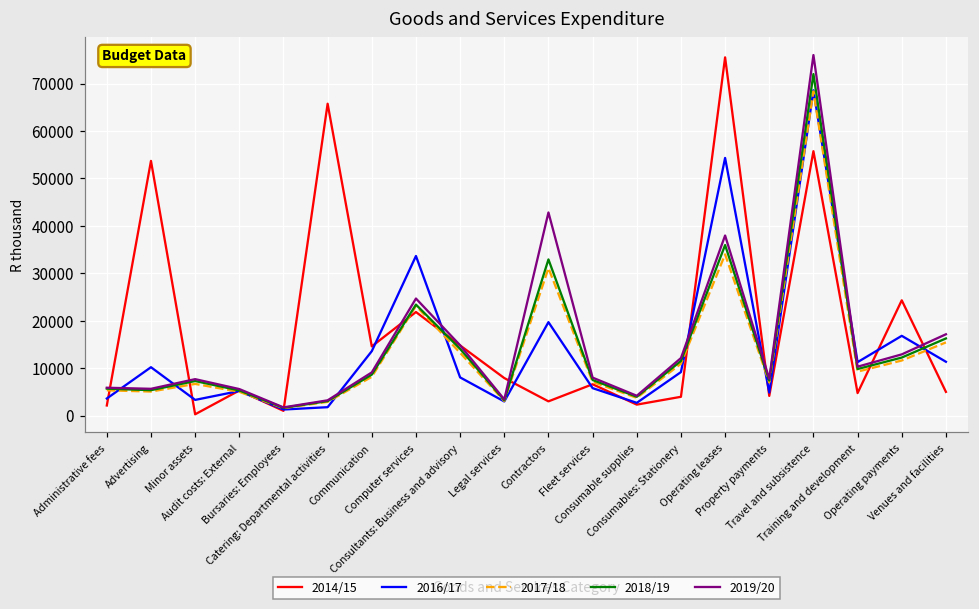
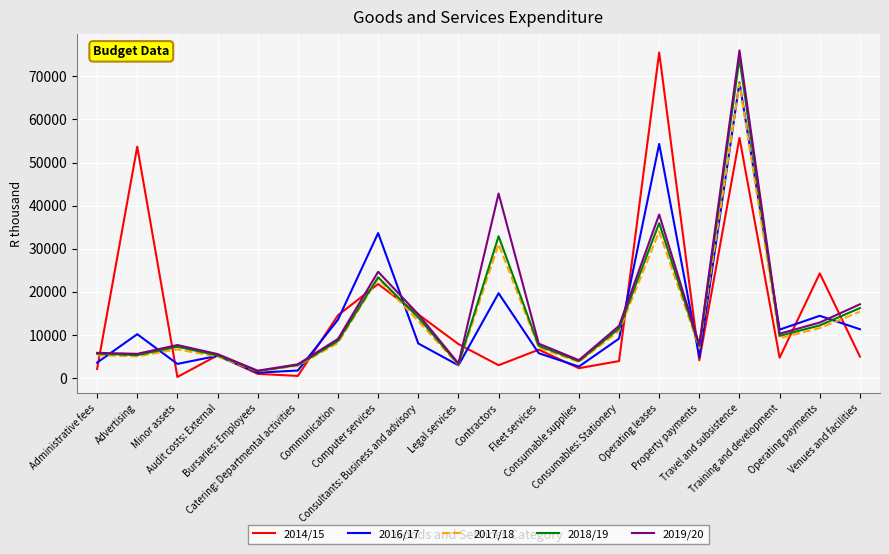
  {
    "2014/15": {
      "Administrative fees": 2000,
      "Advertising": 54000,
      "Minor assets": 0,
-     "Catering: Departmental activities": 66000,
+     "Catering: Departmental activities": 1000,
      "Communication": 15000,
      "Computer services": 22000,
      "Legal services": 8000,
      "Contractors": 3000,
      "Consumables: Stationery": 4000,
      "Operating leases": 76000,
      "Property payments": 4000,
      "Travel and subsistence": 56000,
      "Training and development": 5000,
      "Operating payments": 24000,
      "Venues and facilities": 5000
    },
    "2016/17": {
      "Administrative fees": 4000,
      "Advertising": 10000,
      "Minor assets": 3000,
      "Catering: Departmental activities": 2000,
      "Communication": 14000,
      "Computer services": 34000,
      "Consultants: Business and advisory": 8000,
      "Contractors": 20000,
      "Fleet services": 6000,
      "Consumables: Stationery": 9000,
      "Operating leases": 54000,
      "Property payments": 5000,
      "Training and development": 11000,
-     "Operating payments": 17000,
+     "Operating payments": 14000,
      "Venues and facilities": 11000
    },
    "2017/18": {
      "Minor assets": 7000,
      "Consultants: Business and advisory": 13000,
      "Contractors": 31000,
      "Operating leases": 34000,
      "Operating payments": 12000,
      "Venues and facilities": 15000
    },
    "2018/19": {
      "Consultants: Business and advisory": 14000,
      "Contractors": 33000,
      "Operating leases": 36000,
-     "Travel and subsistence": 72000,
+     "Travel and subsistence": 74000,
      "Operating payments": 12000,
      "Venues and facilities": 16000
    },
    "2019/20": {
      "Computer services": 25000,
      "Contractors": 43000,
      "Consumables: Stationery": 12000,
      "Operating leases": 38000,
      "Travel and subsistence": 76000,
      "Operating payments": 13000,
      "Venues and facilities": 17000
    }
  }
